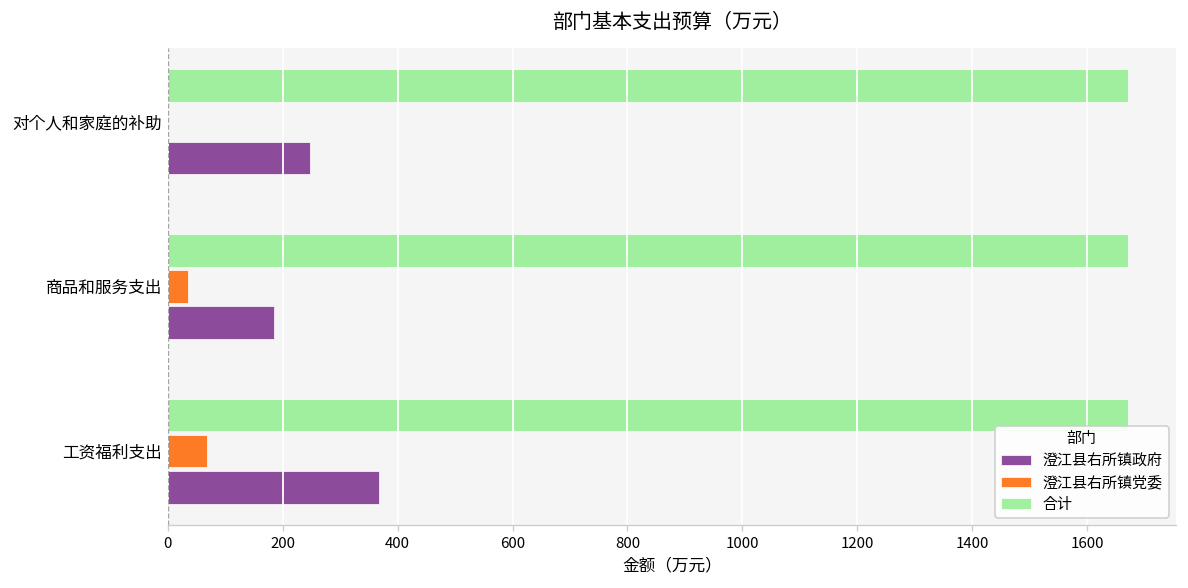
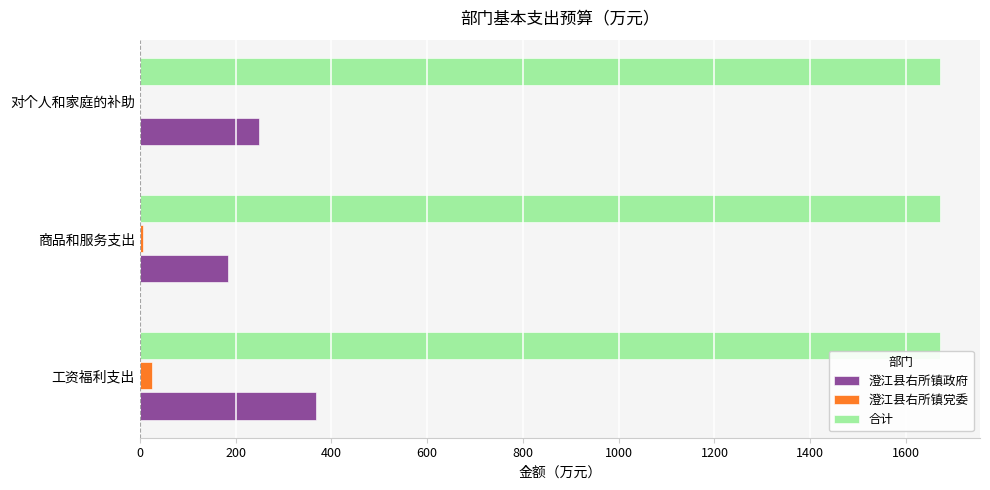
  {
    "澄江县右所镇政府": {
      "对个人和家庭的补助": 250,
      "商品和服务支出": 180,
      "工资福利支出": 370
    },
    "澄江县右所镇党委": {
      "对个人和家庭的补助": 0,
-     "商品和服务支出": 40,
-     "工资福利支出": 70
+     "商品和服务支出": 10,
+     "工资福利支出": 30
    },
    "合计": {
      "对个人和家庭的补助": 1670,
      "商品和服务支出": 1670,
      "工资福利支出": 1670
    }
  }
